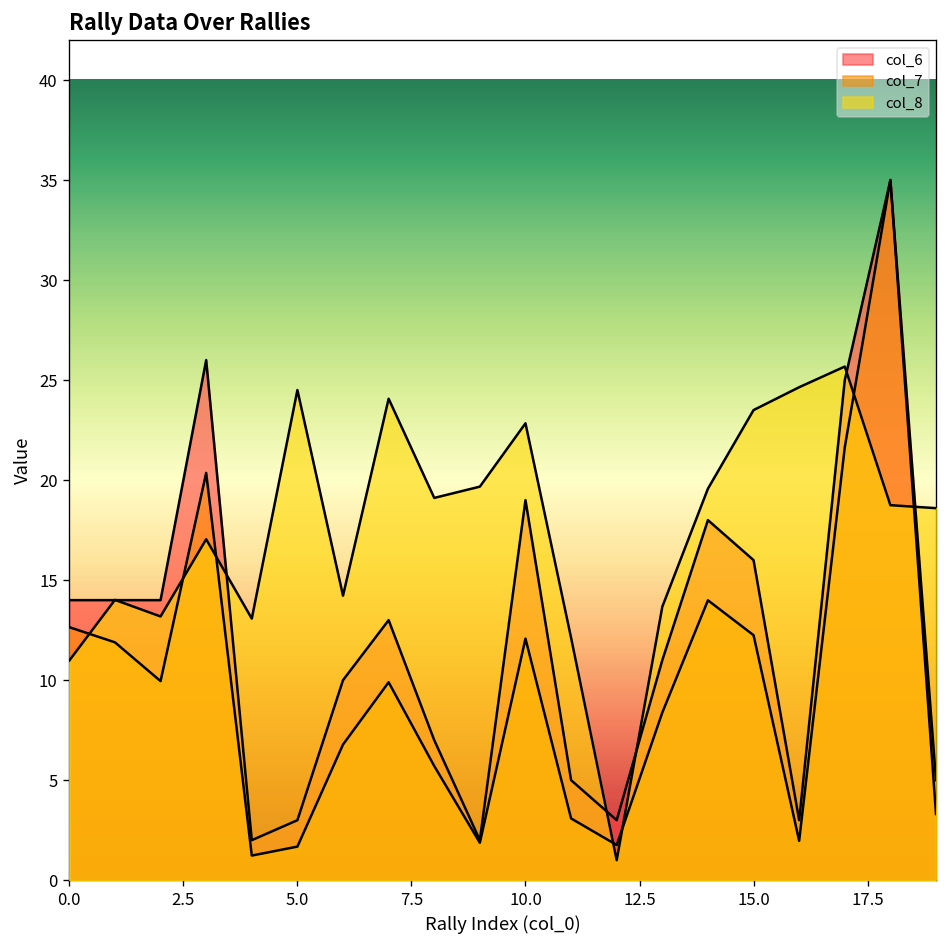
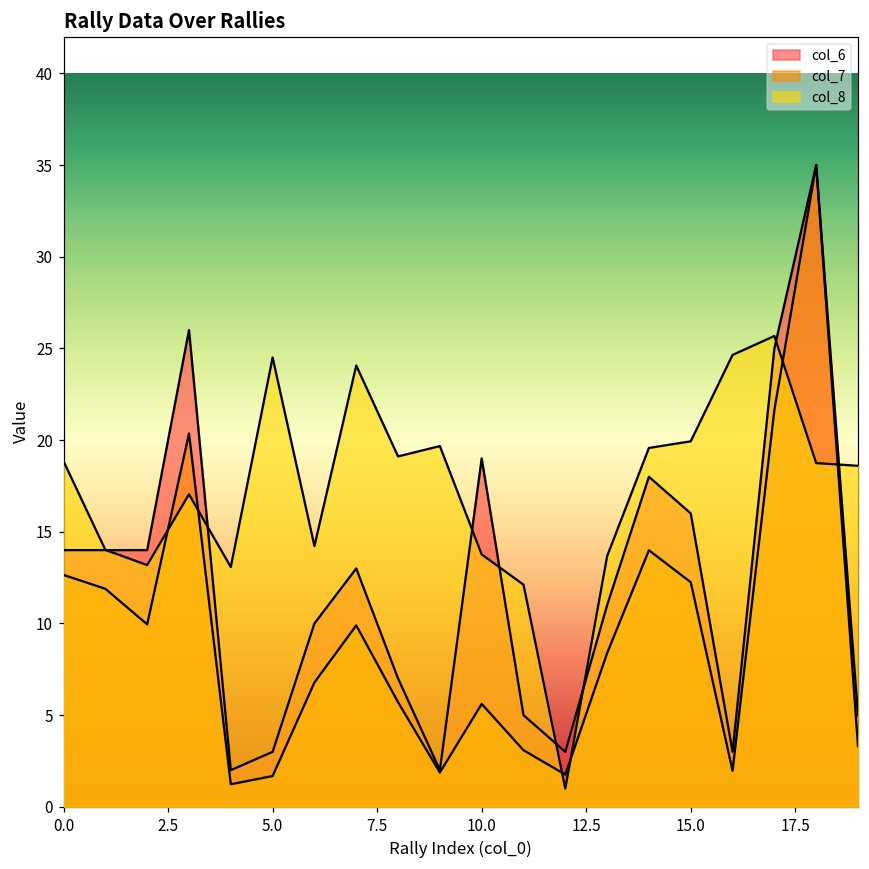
  {
    "col_6": {
      "0.0": 14.0,
      "5.0": 3.0,
      "10.0": 19.0,
      "15.0": 16.0
    },
    "col_7": {
      "0.0": 12.6,
      "5.0": 1.7,
-     "10.0": 12.1,
+     "10.0": 5.6,
      "15.0": 12.2
    },
    "col_8": {
-     "0.0": 11.0,
+     "0.0": 18.8,
      "5.0": 24.5,
-     "10.0": 22.8,
-     "15.0": 23.5
+     "10.0": 13.8,
+     "15.0": 19.9
    }
  }
